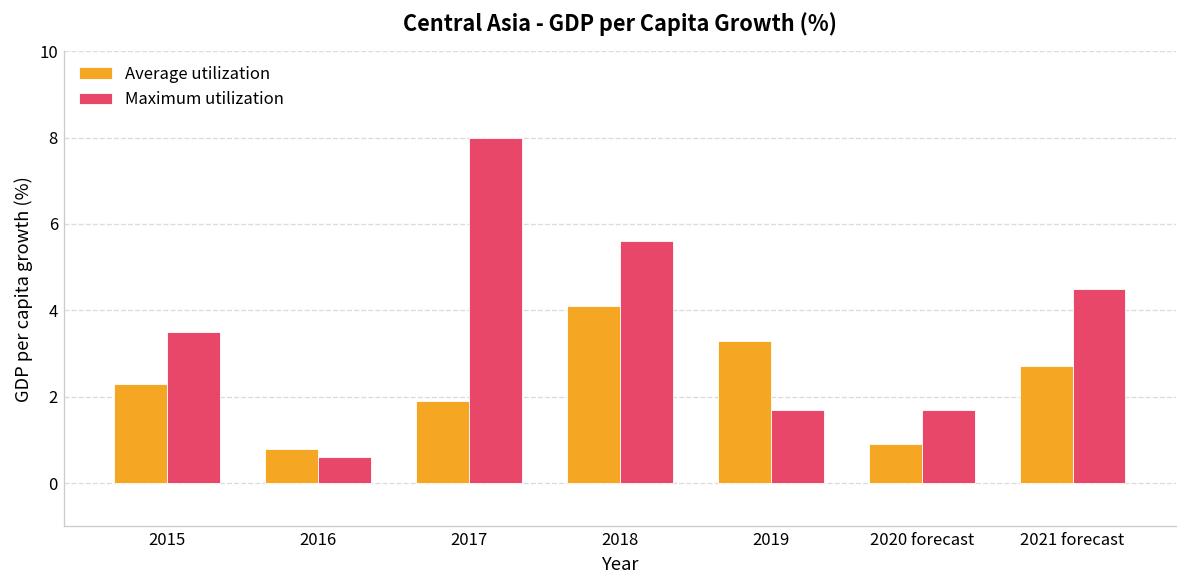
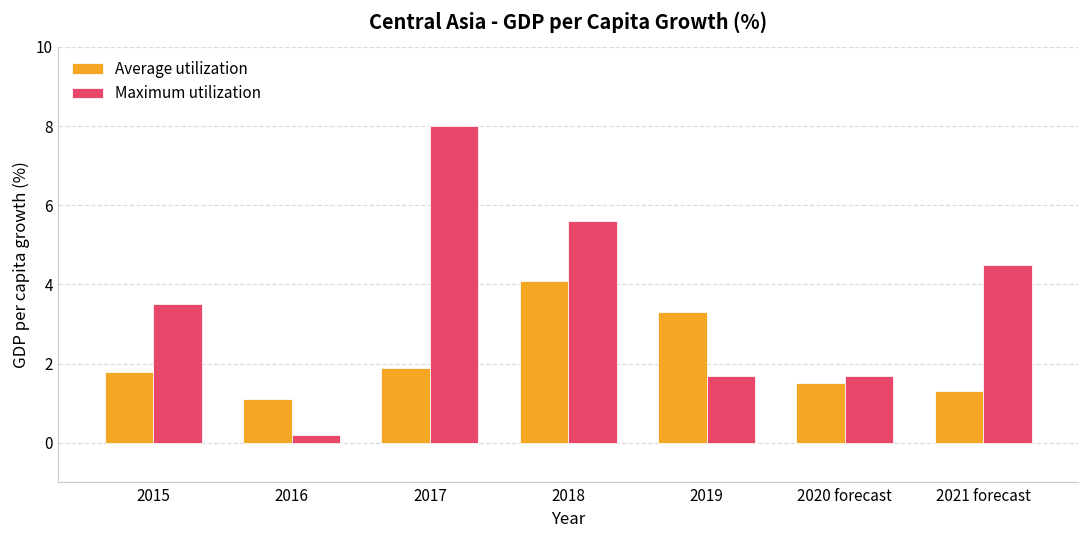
  {
    "Average utilization": {
-     "2015": 2.3,
-     "2016": 0.8,
+     "2015": 1.8,
+     "2016": 1.1,
      "2017": 1.9,
      "2018": 4.1,
      "2019": 3.3,
-     "2020 forecast": 0.9,
-     "2021 forecast": 2.7
+     "2020 forecast": 1.5,
+     "2021 forecast": 1.3
    },
    "Maximum utilization": {
      "2015": 3.5,
-     "2016": 0.6,
+     "2016": 0.2,
      "2017": 8.0,
      "2018": 5.6,
      "2019": 1.7,
      "2020 forecast": 1.7,
      "2021 forecast": 4.5
    }
  }
